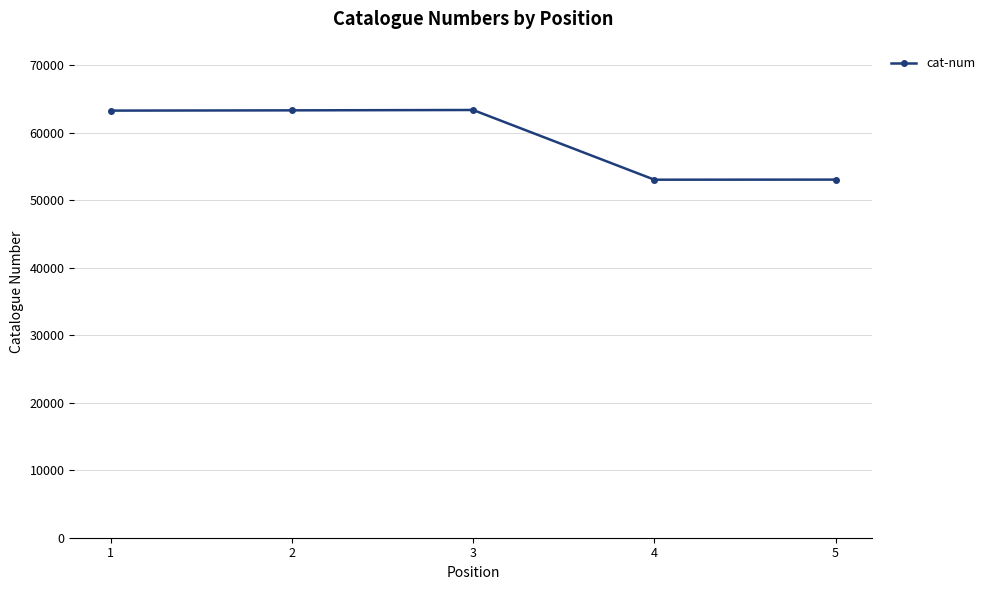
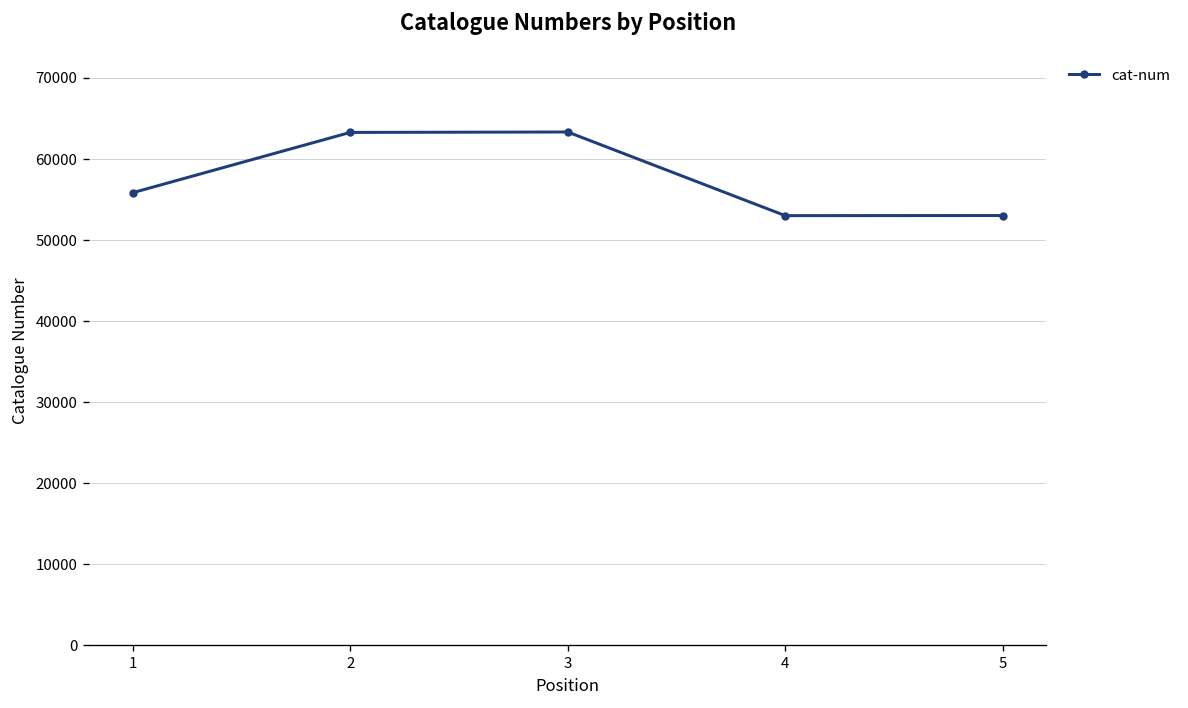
  {
-   "1": 63000,
+   "1": 56000,
    "2": 63000,
    "3": 63000,
    "4": 53000,
    "5": 53000
  }
